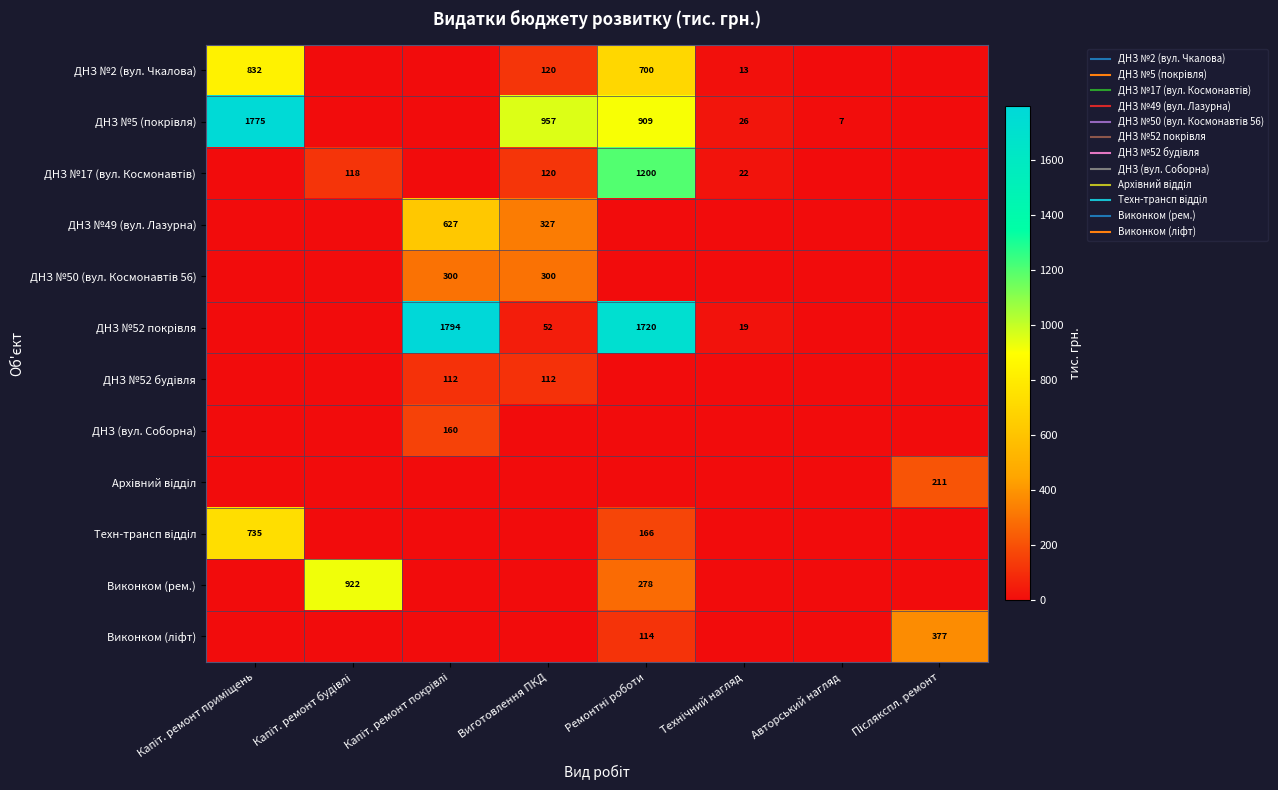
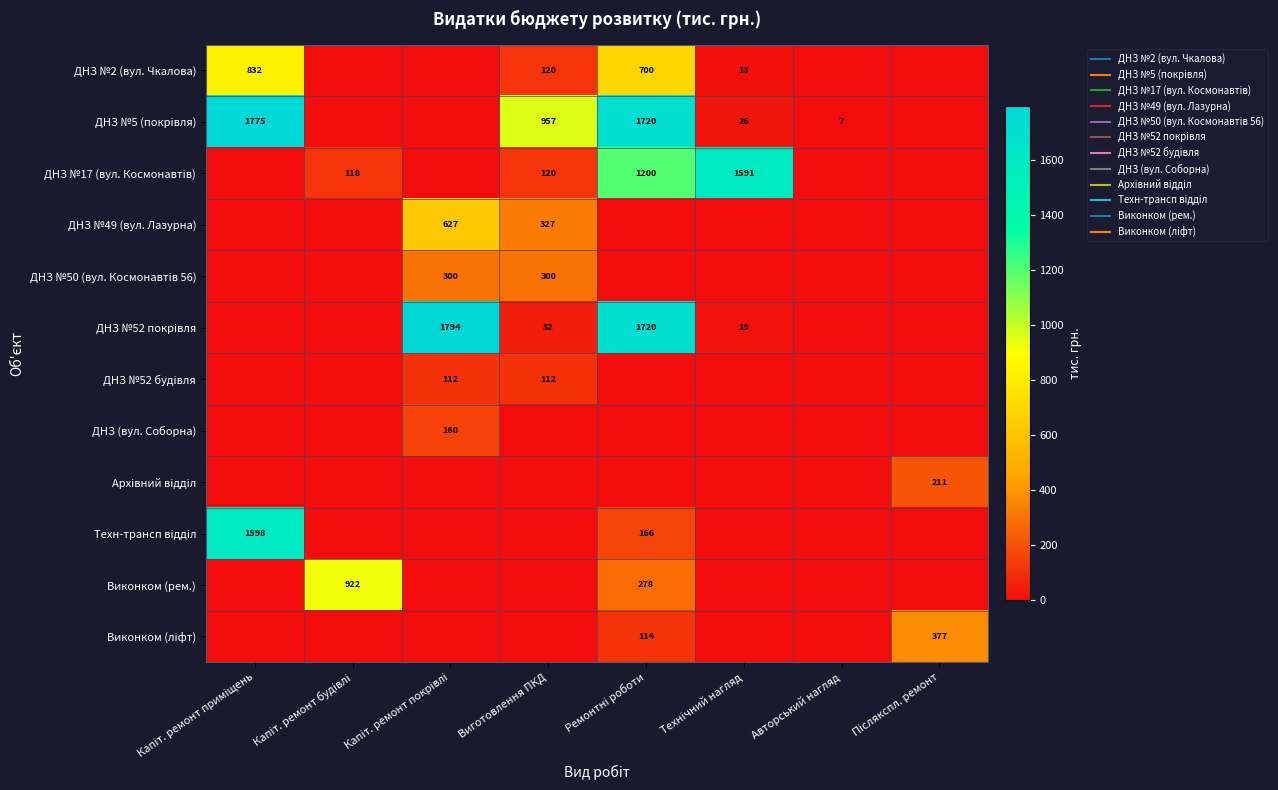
  {
    "ДНЗ №2 (вул. Чкалова)": {
      "Капіт. ремонт приміщень": 832,
      "Виготовлення ПКД": 120,
      "Ремонтні роботи": 700,
      "Технічний нагляд": 13
    },
    "ДНЗ №5 (покрівля)": {
      "Капіт. ремонт приміщень": 1775,
      "Виготовлення ПКД": 957,
-     "Ремонтні роботи": 909,
+     "Ремонтні роботи": 1720,
      "Технічний нагляд": 26,
      "Авторський нагляд": 7
    },
    "ДНЗ №17 (вул. Космонавтів)": {
      "Капіт. ремонт будівлі": 118,
      "Виготовлення ПКД": 120,
      "Ремонтні роботи": 1200,
-     "Технічний нагляд": 22
+     "Технічний нагляд": 1591
    },
    "ДНЗ №49 (вул. Лазурна)": {
      "Капіт. ремонт покрівлі": 627,
      "Виготовлення ПКД": 327
    },
    "ДНЗ №50 (вул. Космонавтів 56)": {
      "Капіт. ремонт покрівлі": 300,
      "Виготовлення ПКД": 300
    },
    "ДНЗ №52 покрівля": {
      "Капіт. ремонт покрівлі": 1794,
      "Виготовлення ПКД": 52,
      "Ремонтні роботи": 1720,
      "Технічний нагляд": 19
    },
    "ДНЗ №52 будівля": {
      "Капіт. ремонт покрівлі": 112,
      "Виготовлення ПКД": 112
    },
    "ДНЗ (вул. Соборна)": {
      "Капіт. ремонт покрівлі": 160
    },
    "Архівний відділ": {
      "Післякспл. ремонт": 211
    },
    "Техн-трансп відділ": {
-     "Капіт. ремонт приміщень": 735,
+     "Капіт. ремонт приміщень": 1598,
      "Ремонтні роботи": 166
    },
    "Виконком (рем.)": {
      "Капіт. ремонт будівлі": 922,
      "Ремонтні роботи": 278
    },
    "Виконком (ліфт)": {
      "Ремонтні роботи": 114,
      "Післякспл. ремонт": 377
    }
  }
